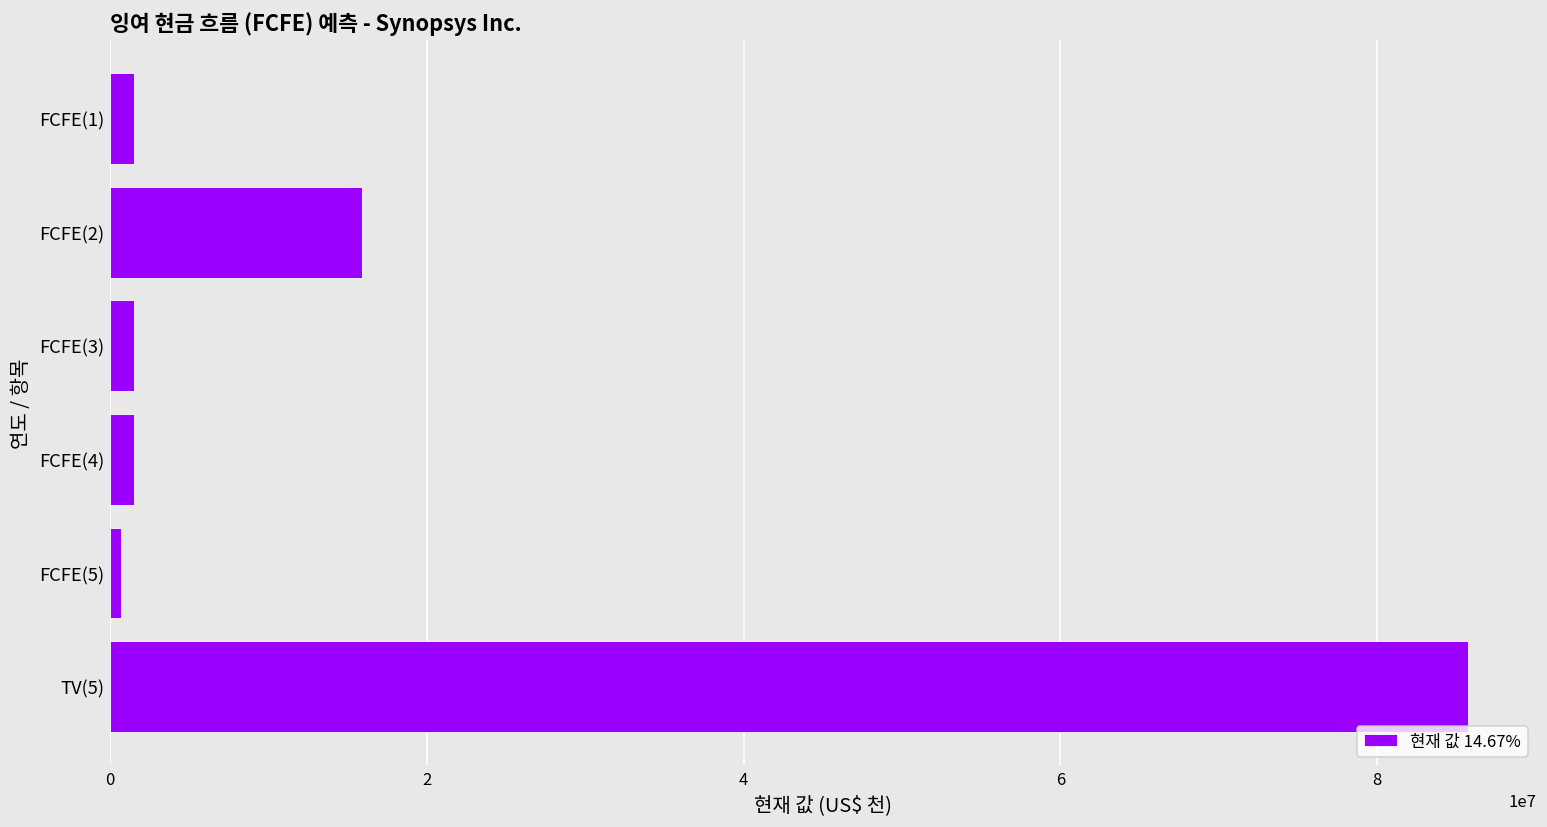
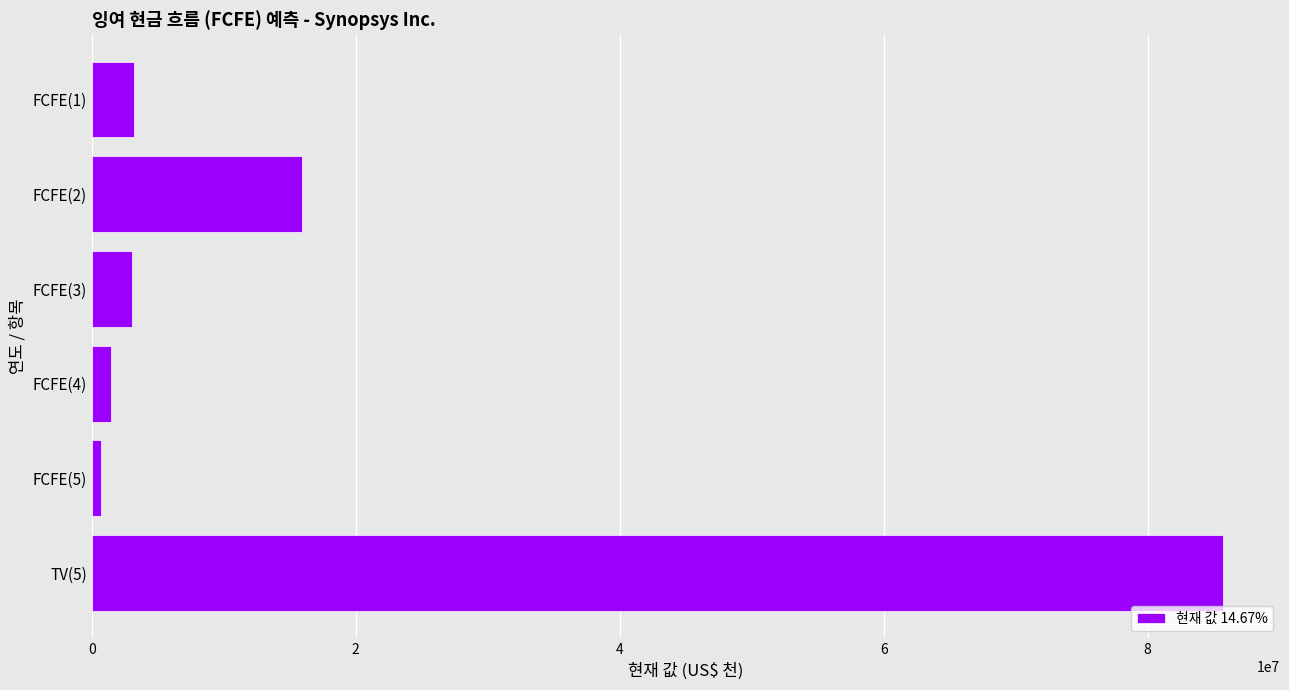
  {
-   "FCFE(1)": 1500000,
+   "FCFE(1)": 3200000,
    "FCFE(2)": 15900000,
-   "FCFE(3)": 1500000,
+   "FCFE(3)": 3100000,
    "FCFE(4)": 1500000,
    "FCFE(5)": 700000,
    "TV(5)": 85700000
  }
